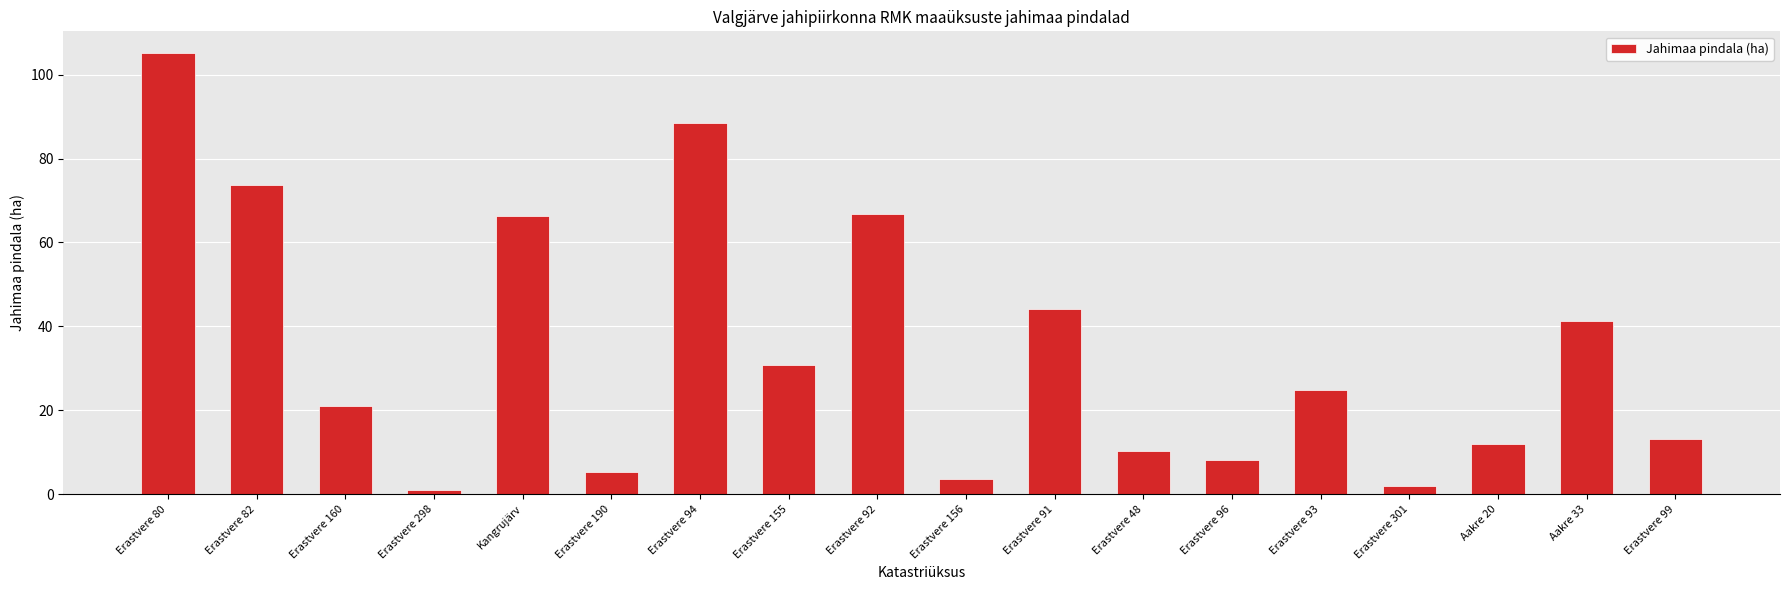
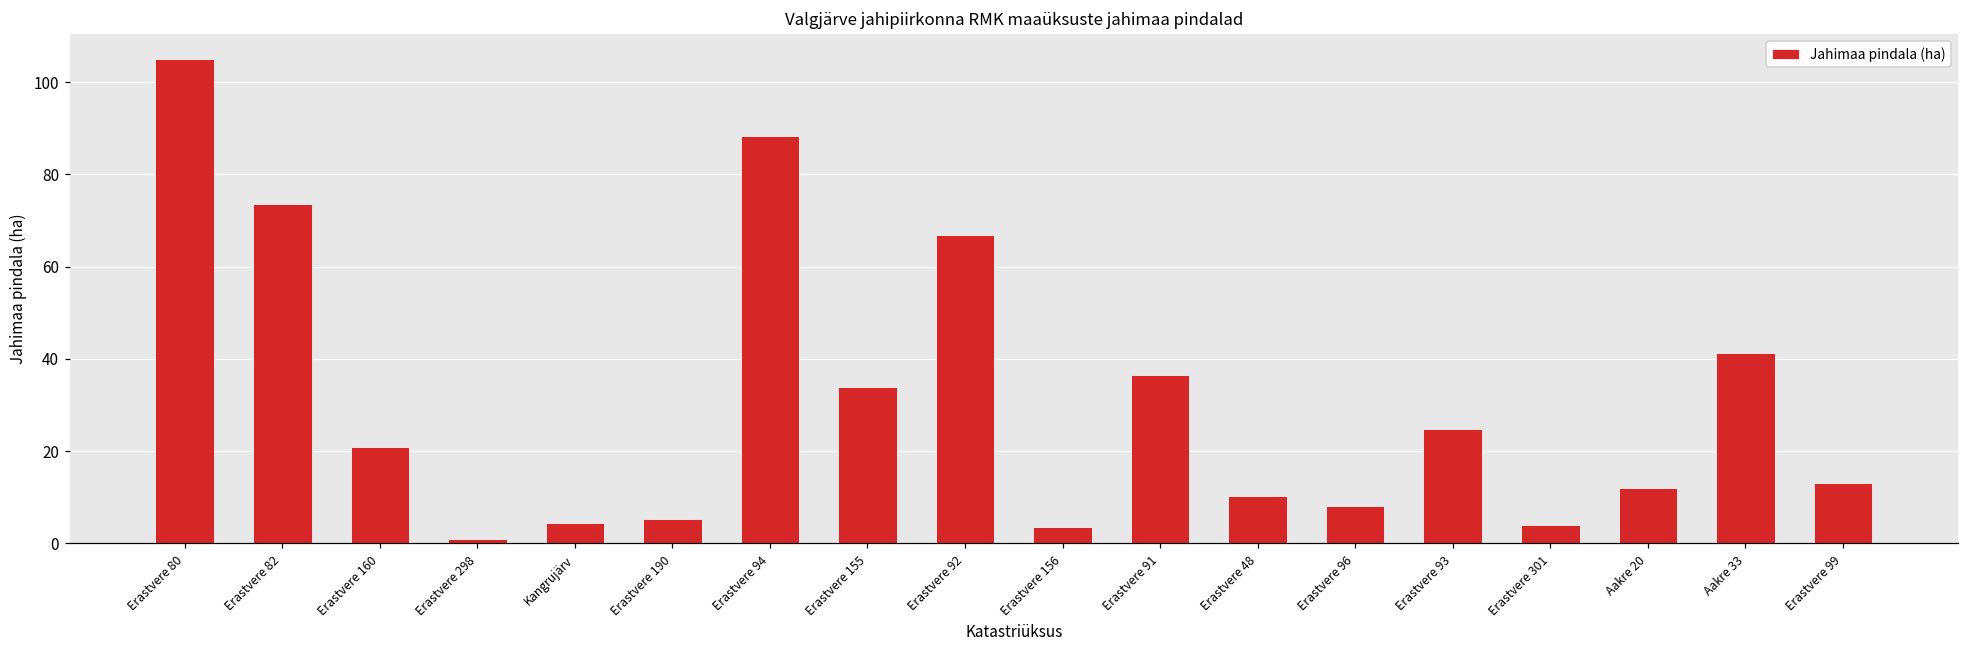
  {
    "Erastvere 80": 105,
    "Erastvere 82": 74,
    "Erastvere 160": 21,
    "Erastvere 298": 1,
-   "Kangrujärv": 66,
+   "Kangrujärv": 4,
    "Erastvere 190": 5,
    "Erastvere 94": 88,
-   "Erastvere 155": 31,
+   "Erastvere 155": 34,
    "Erastvere 92": 67,
    "Erastvere 156": 4,
-   "Erastvere 91": 44,
+   "Erastvere 91": 37,
    "Erastvere 48": 10,
    "Erastvere 96": 8,
    "Erastvere 93": 25,
-   "Erastvere 301": 2,
+   "Erastvere 301": 4,
    "Aakre 20": 12,
    "Aakre 33": 41,
    "Erastvere 99": 13
  }
